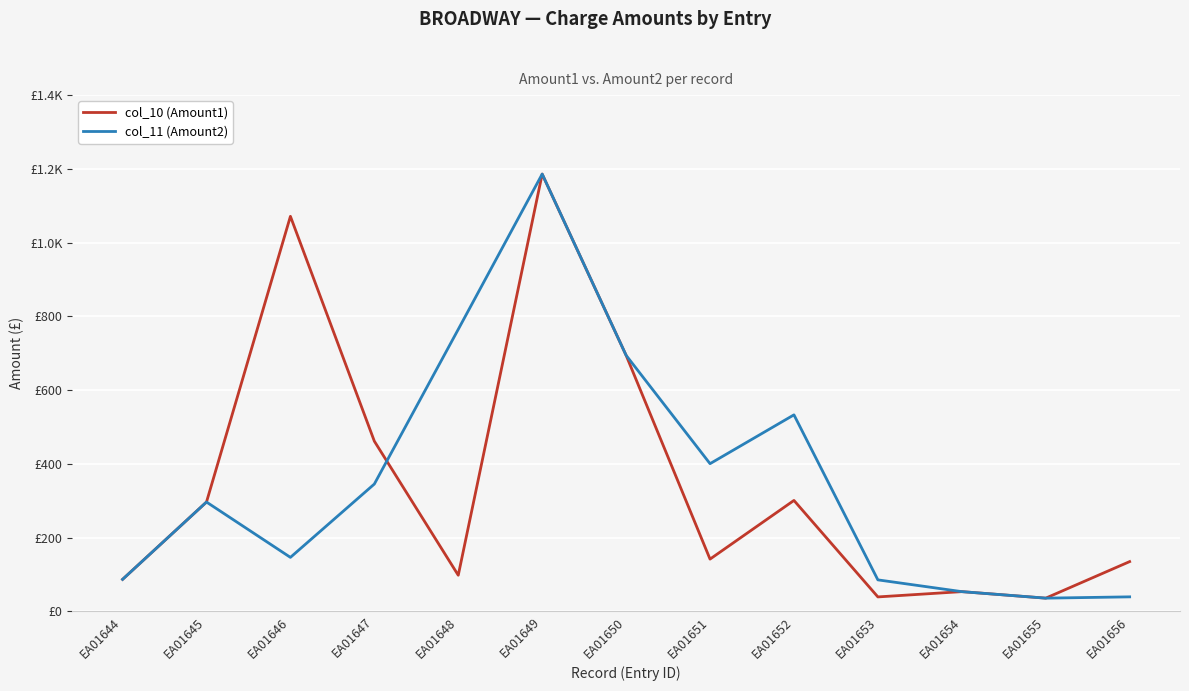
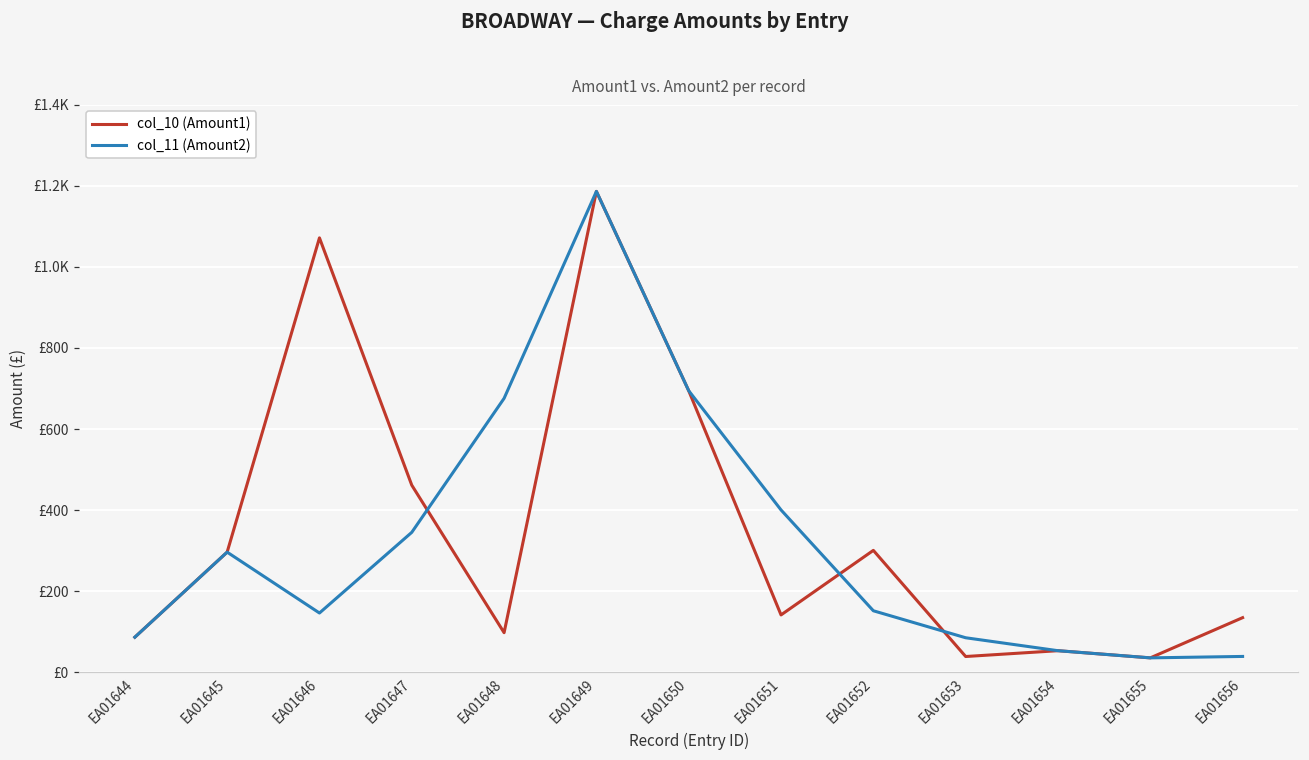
  {
    "col_10 (Amount1)": {
      "EA01646": "£1070",
      "EA01647": "£460",
      "EA01648": "£100",
      "EA01651": "£140",
      "EA01652": "£300",
      "EA01653": "£40",
      "EA01656": "£130"
    },
    "col_11 (Amount2)": {
      "EA01646": "£150",
      "EA01647": "£350",
-     "EA01648": "£760",
+     "EA01648": "£680",
      "EA01651": "£400",
-     "EA01652": "£530",
+     "EA01652": "£150",
      "EA01653": "£90",
      "EA01656": "£40"
    }
  }
